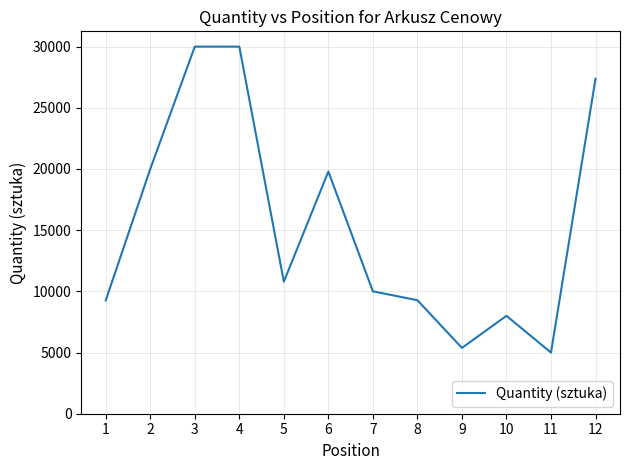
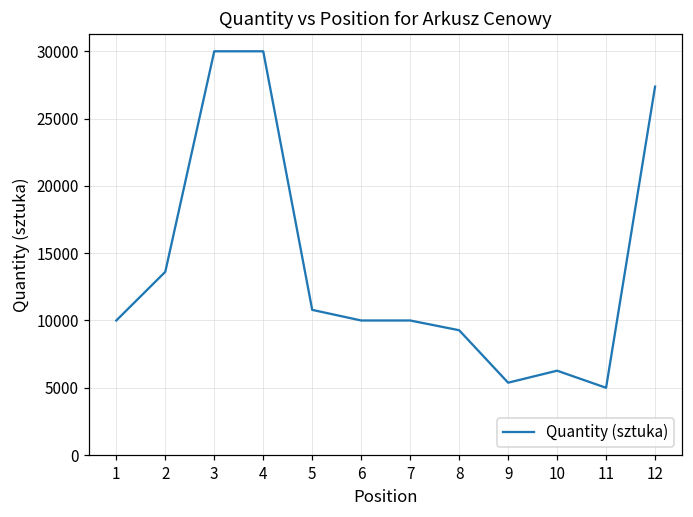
  {
-   "1": 9300,
-   "2": 20000,
+   "1": 10000,
+   "2": 13600,
    "3": 30000,
    "4": 30000,
    "5": 10800,
-   "6": 19800,
+   "6": 10000,
    "7": 10000,
    "8": 9300,
    "9": 5400,
-   "10": 8000,
+   "10": 6300,
    "11": 5000,
    "12": 27400
  }
